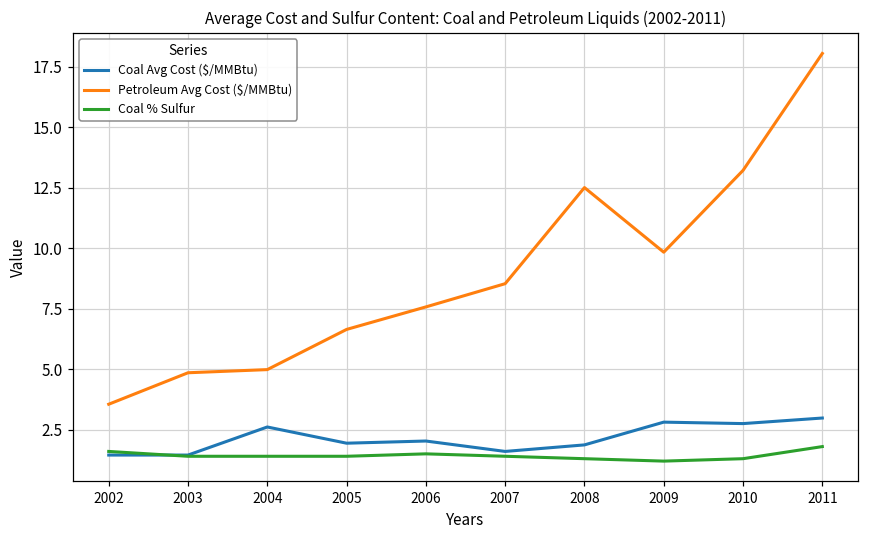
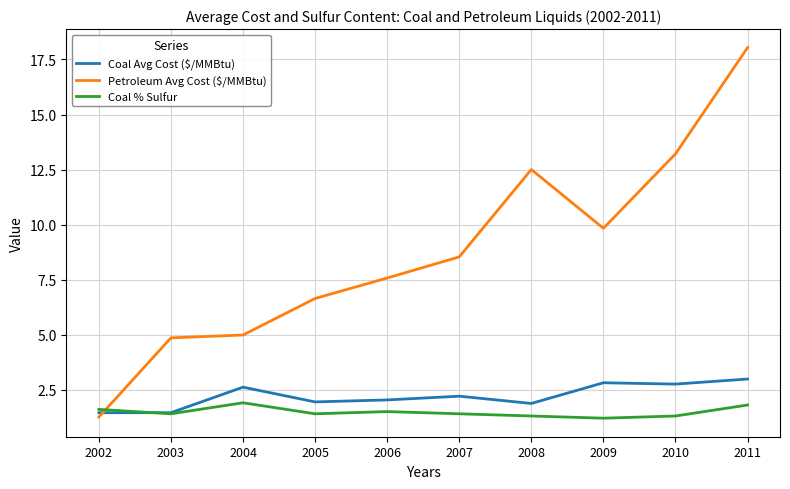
  {
    "Coal Avg Cost ($/MMBtu)": {
      "2002": 1.5,
      "2004": 2.6,
      "2005": 1.9,
      "2006": 2.0,
-     "2007": 1.6,
+     "2007": 2.2,
      "2008": 1.9,
      "2009": 2.8,
      "2010": 2.8,
      "2011": 3.0
    },
    "Petroleum Avg Cost ($/MMBtu)": {
-     "2002": 3.6,
+     "2002": 1.3,
      "2003": 4.9,
      "2004": 5.0,
      "2005": 6.6,
      "2006": 7.6,
      "2007": 8.5,
      "2008": 12.5,
      "2009": 9.8,
      "2010": 13.2,
      "2011": 18.0
    },
    "Coal % Sulfur": {
      "2002": 1.6,
-     "2004": 1.4,
+     "2004": 1.9,
      "2005": 1.4,
      "2006": 1.5,
      "2007": 1.4,
      "2008": 1.3,
      "2009": 1.2,
      "2010": 1.3,
      "2011": 1.8
    }
  }
